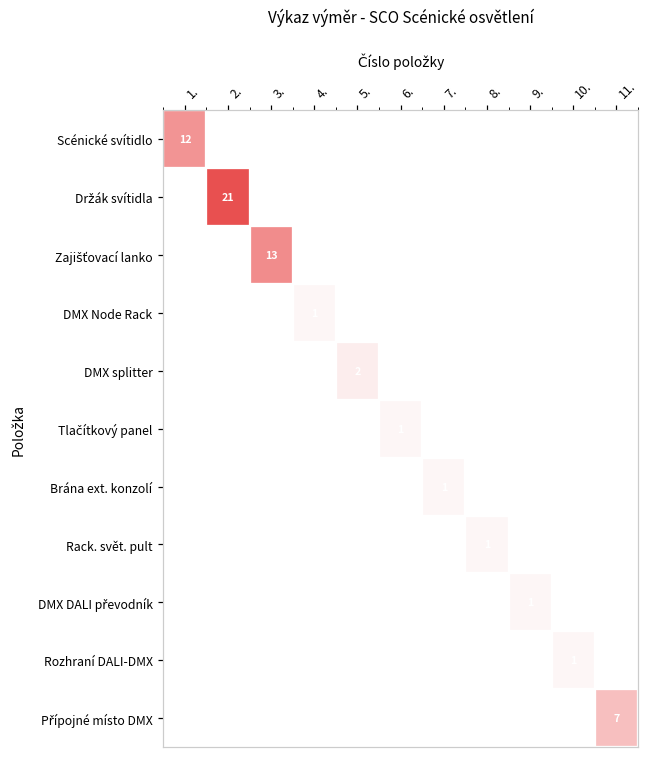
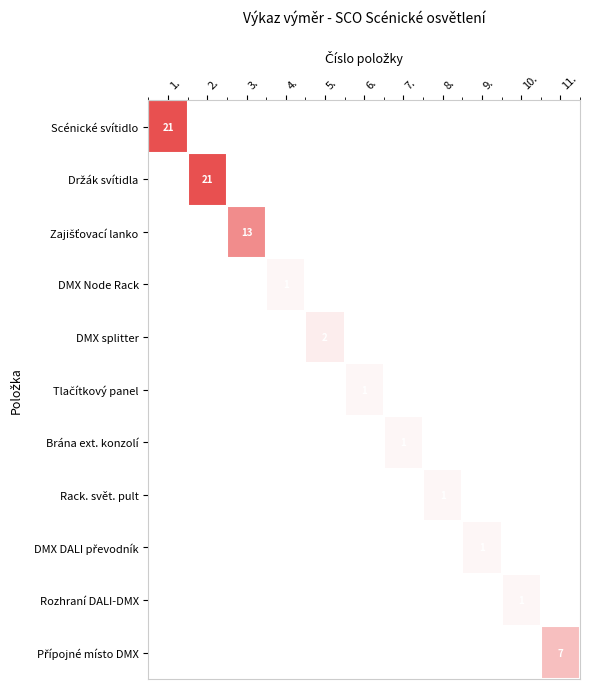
  {
    "Scénické svítidlo": {
-     "1.": 12
+     "1.": 21
    },
    "Držák svítidla": {
      "2.": 21
    },
    "Zajišťovací lanko": {
      "3.": 13
    },
    "Přípojné místo DMX": {
      "11.": 7
    }
  }
